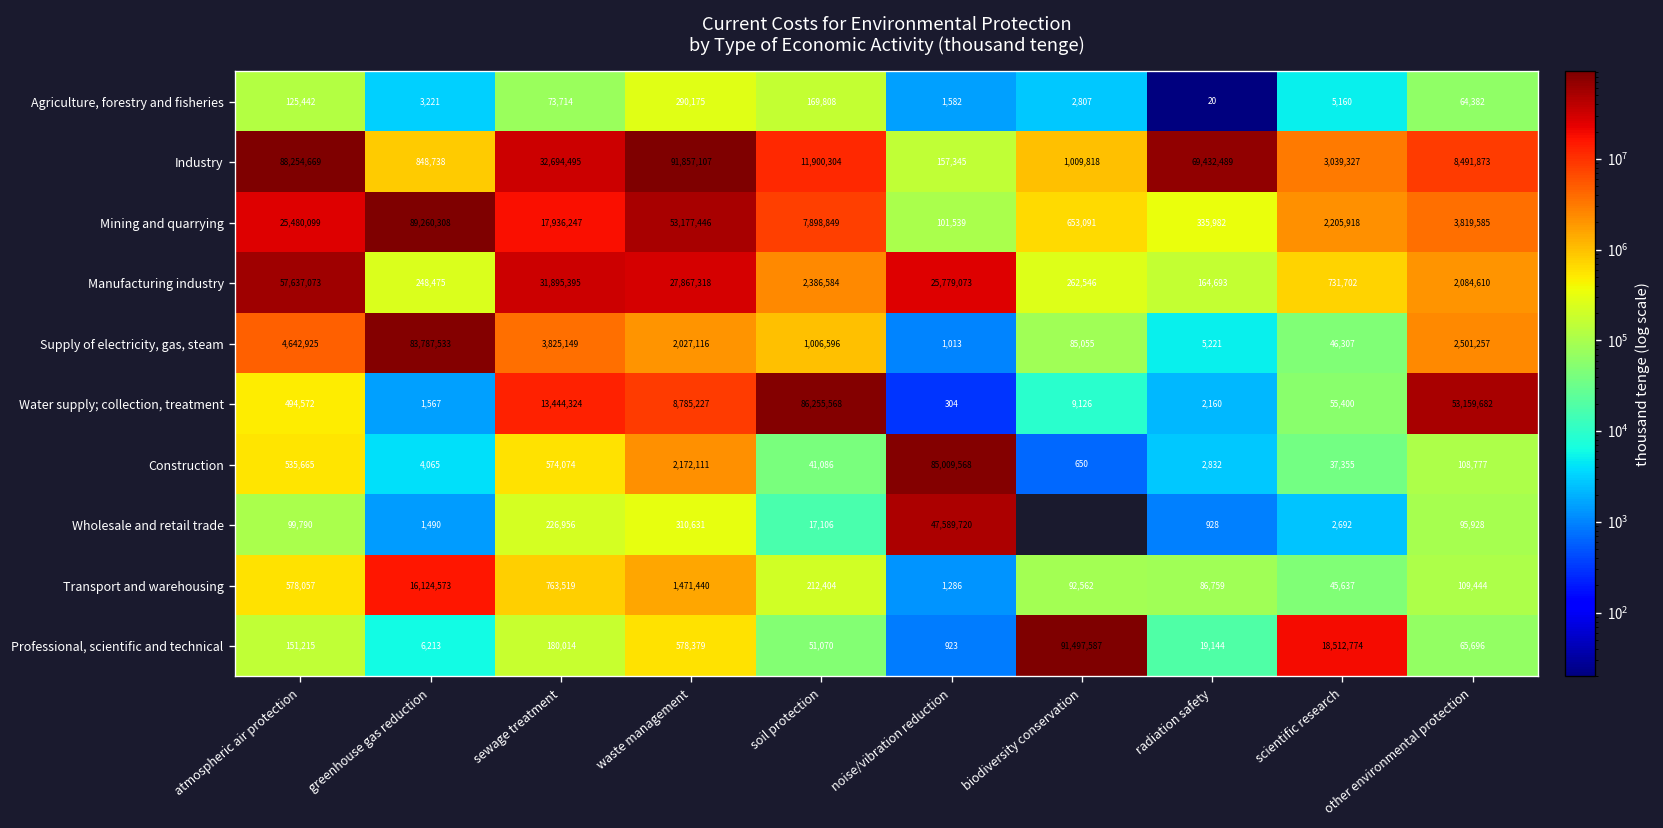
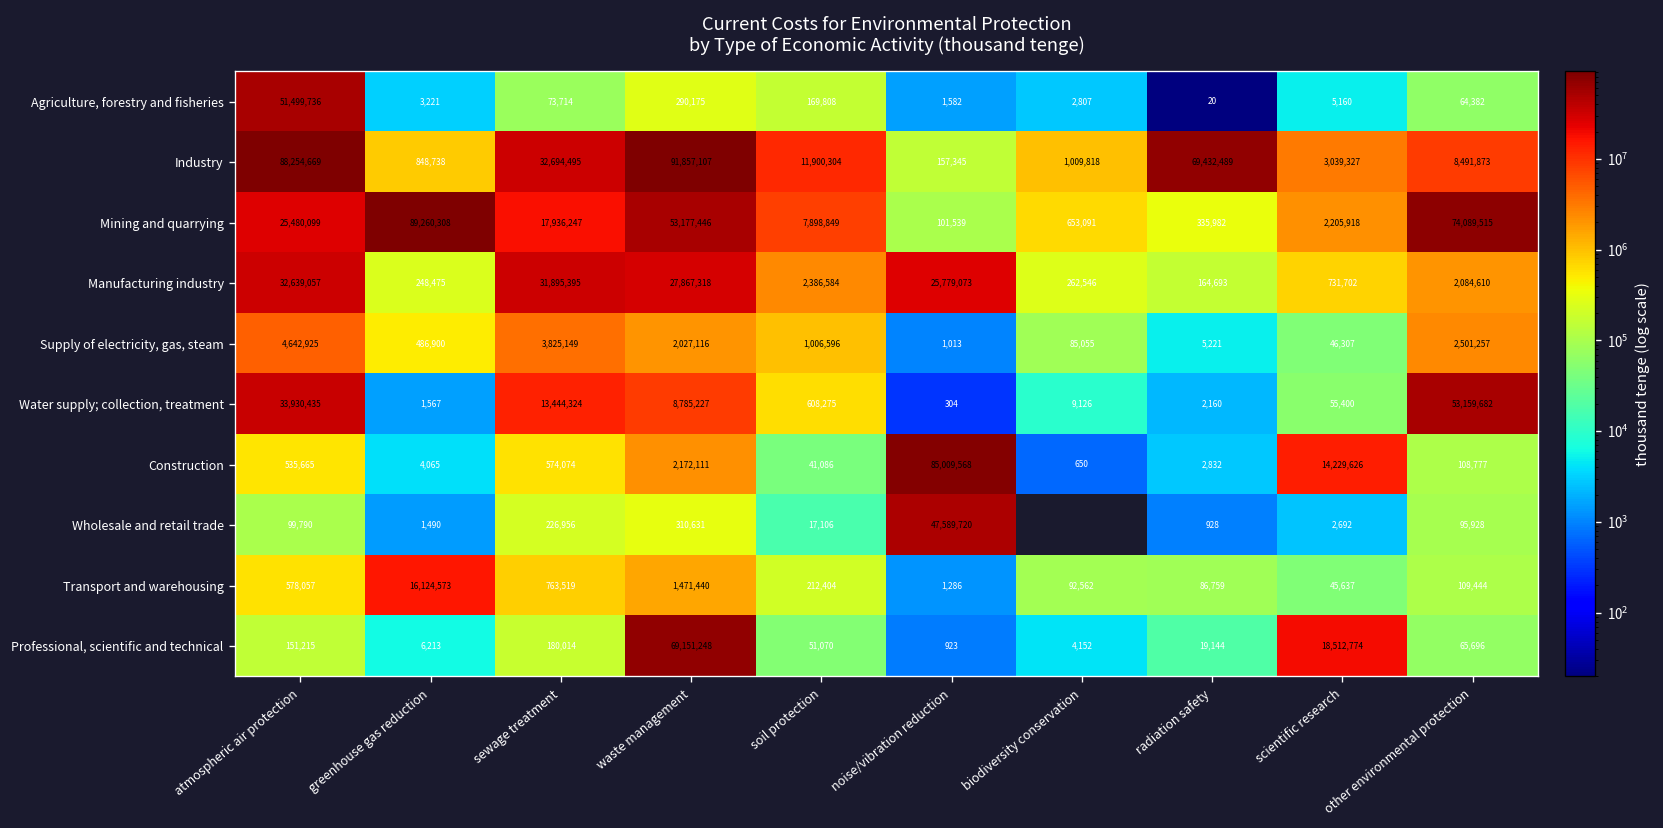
  {
    "Agriculture, forestry and fisheries": {
-     "atmospheric air protection": "125,442",
+     "atmospheric air protection": "51,499,736",
      "greenhouse gas reduction": "3,221",
      "sewage treatment": "73,714",
      "waste management": "290,175",
      "soil protection": "169,808",
      "noise/vibration reduction": "1,582",
      "biodiversity conservation": "2,807",
      "radiation safety": "20",
      "scientific research": "5,160",
      "other environmental protection": "64,382"
    },
    "Industry": {
      "atmospheric air protection": "88,254,669",
      "greenhouse gas reduction": "848,738",
      "sewage treatment": "32,694,495",
      "waste management": "91,857,107",
      "soil protection": "11,900,304",
      "noise/vibration reduction": "157,345",
      "biodiversity conservation": "1,009,818",
      "radiation safety": "69,432,489",
      "scientific research": "3,039,327",
      "other environmental protection": "8,491,873"
    },
    "Mining and quarrying": {
      "atmospheric air protection": "25,480,099",
      "greenhouse gas reduction": "89,260,308",
      "sewage treatment": "17,936,247",
      "waste management": "53,177,446",
      "soil protection": "7,898,849",
      "noise/vibration reduction": "101,539",
      "biodiversity conservation": "653,091",
      "radiation safety": "335,982",
      "scientific research": "2,205,918",
-     "other environmental protection": "3,819,585"
+     "other environmental protection": "74,089,515"
    },
    "Manufacturing industry": {
-     "atmospheric air protection": "57,637,073",
+     "atmospheric air protection": "32,639,057",
      "greenhouse gas reduction": "248,475",
      "sewage treatment": "31,895,395",
      "waste management": "27,867,318",
      "soil protection": "2,386,584",
      "noise/vibration reduction": "25,779,073",
      "biodiversity conservation": "262,546",
      "radiation safety": "164,693",
      "scientific research": "731,702",
      "other environmental protection": "2,084,610"
    },
    "Supply of electricity, gas, steam": {
      "atmospheric air protection": "4,642,925",
-     "greenhouse gas reduction": "83,787,533",
+     "greenhouse gas reduction": "486,900",
      "sewage treatment": "3,825,149",
      "waste management": "2,027,116",
      "soil protection": "1,006,596",
      "noise/vibration reduction": "1,013",
      "biodiversity conservation": "85,055",
      "radiation safety": "5,221",
      "scientific research": "46,307",
      "other environmental protection": "2,501,257"
    },
    "Water supply; collection, treatment": {
-     "atmospheric air protection": "494,572",
+     "atmospheric air protection": "33,930,435",
      "greenhouse gas reduction": "1,567",
      "sewage treatment": "13,444,324",
      "waste management": "8,785,227",
-     "soil protection": "86,255,568",
+     "soil protection": "608,275",
      "noise/vibration reduction": "304",
      "biodiversity conservation": "9,126",
      "radiation safety": "2,160",
      "scientific research": "55,400",
      "other environmental protection": "53,159,682"
    },
    "Construction": {
      "atmospheric air protection": "535,665",
      "greenhouse gas reduction": "4,065",
      "sewage treatment": "574,074",
      "waste management": "2,172,111",
      "soil protection": "41,086",
      "noise/vibration reduction": "85,009,568",
      "biodiversity conservation": "650",
      "radiation safety": "2,832",
-     "scientific research": "37,355",
+     "scientific research": "14,229,626",
      "other environmental protection": "108,777"
    },
    "Wholesale and retail trade": {
      "atmospheric air protection": "99,790",
      "greenhouse gas reduction": "1,490",
      "sewage treatment": "226,956",
      "waste management": "310,631",
      "soil protection": "17,106",
      "noise/vibration reduction": "47,589,720",
      "radiation safety": "928",
      "scientific research": "2,692",
      "other environmental protection": "95,928"
    },
    "Transport and warehousing": {
      "atmospheric air protection": "578,057",
      "greenhouse gas reduction": "16,124,573",
      "sewage treatment": "763,519",
      "waste management": "1,471,440",
      "soil protection": "212,404",
      "noise/vibration reduction": "1,286",
      "biodiversity conservation": "92,562",
      "radiation safety": "86,759",
      "scientific research": "45,637",
      "other environmental protection": "109,444"
    },
    "Professional, scientific and technical": {
      "atmospheric air protection": "151,215",
      "greenhouse gas reduction": "6,213",
      "sewage treatment": "180,014",
-     "waste management": "578,379",
+     "waste management": "69,151,248",
      "soil protection": "51,070",
      "noise/vibration reduction": "923",
-     "biodiversity conservation": "91,497,587",
+     "biodiversity conservation": "4,152",
      "radiation safety": "19,144",
      "scientific research": "18,512,774",
      "other environmental protection": "65,696"
    }
  }
